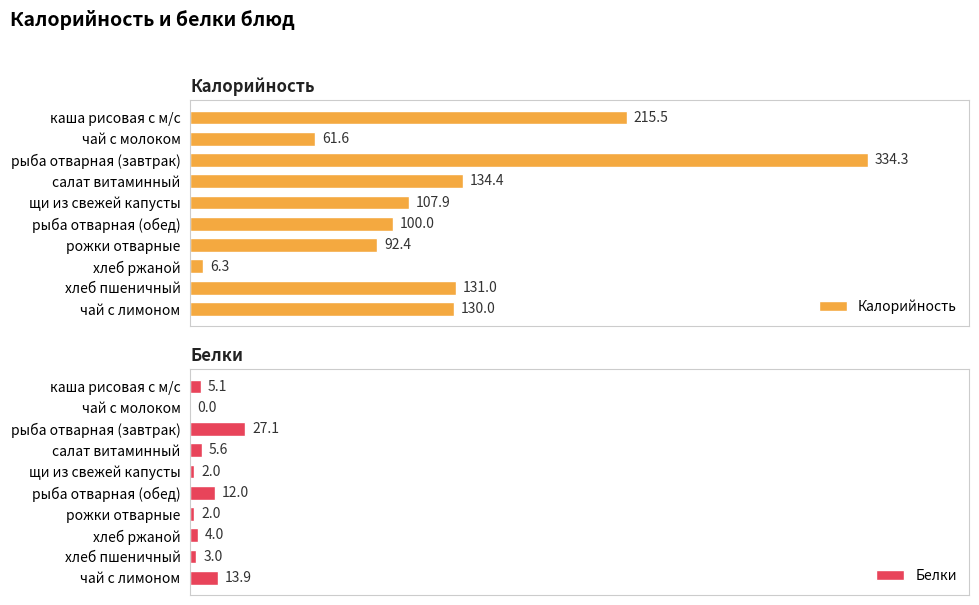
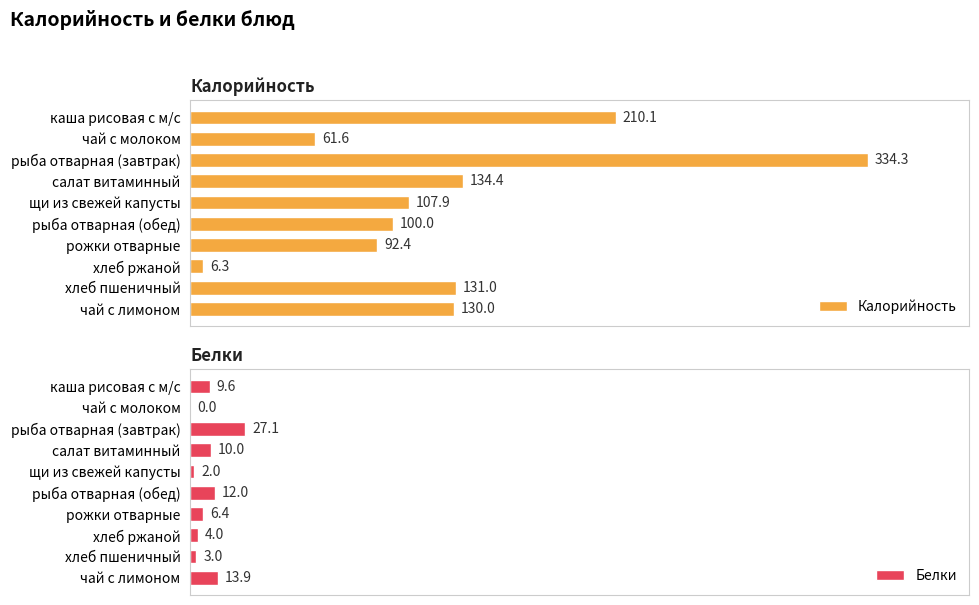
  {
    "Калорийность": {
-     "каша рисовая с м/с": 215.5,
+     "каша рисовая с м/с": 210.1,
      "чай с молоком": 61.6,
      "рыба отварная (завтрак)": 334.3,
      "салат витаминный": 134.4,
      "щи из свежей капусты": 107.9,
      "рыба отварная (обед)": 100.0,
      "рожки отварные": 92.4,
      "хлеб ржаной": 6.3,
      "хлеб пшеничный": 131.0,
      "чай с лимоном": 130.0
    },
    "Белки": {
-     "каша рисовая с м/с": 5.1,
+     "каша рисовая с м/с": 9.6,
      "чай с молоком": 0.0,
      "рыба отварная (завтрак)": 27.1,
-     "салат витаминный": 5.6,
+     "салат витаминный": 10.0,
      "щи из свежей капусты": 2.0,
      "рыба отварная (обед)": 12.0,
-     "рожки отварные": 2.0,
+     "рожки отварные": 6.4,
      "хлеб ржаной": 4.0,
      "хлеб пшеничный": 3.0,
      "чай с лимоном": 13.9
    }
  }
